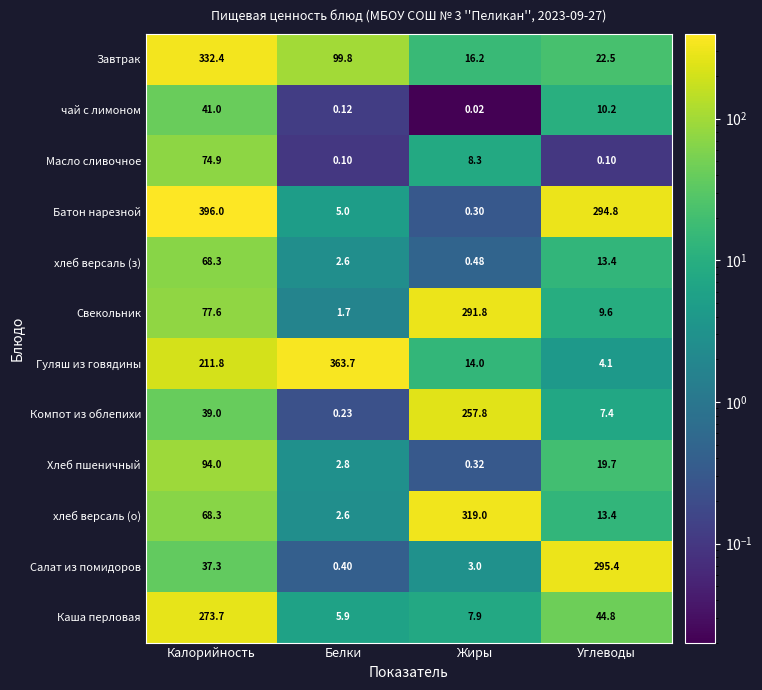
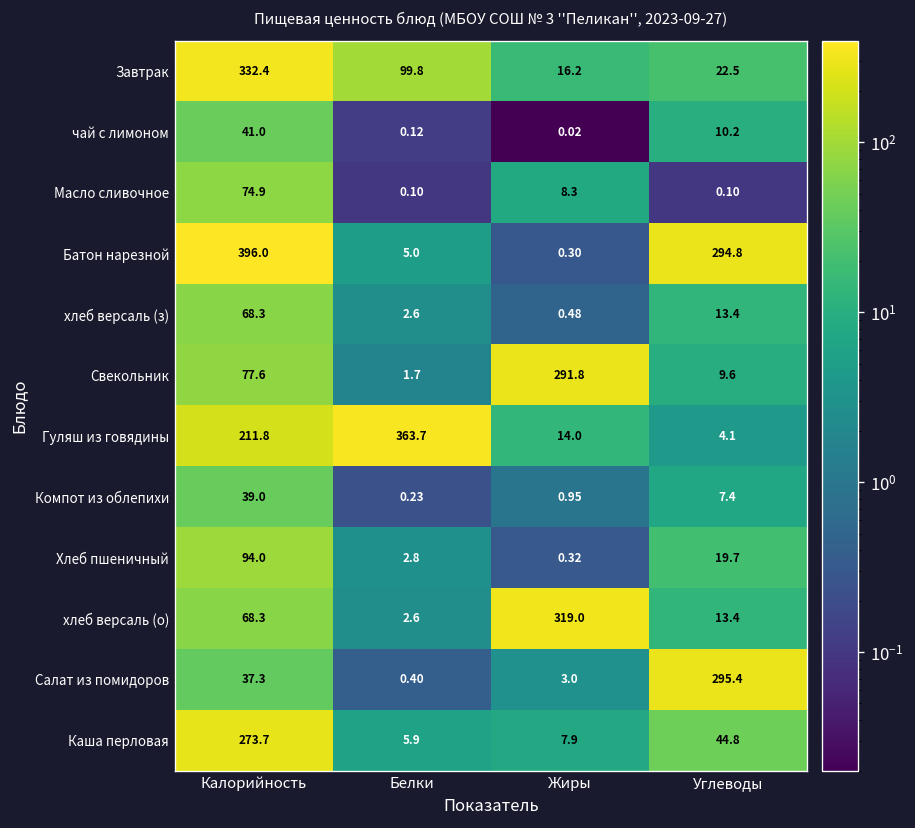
  {
    "Завтрак": {
      "Калорийность": 332.4,
      "Белки": 99.8,
      "Жиры": 16.2,
      "Углеводы": 22.5
    },
    "чай с лимоном": {
      "Калорийность": 41.0,
      "Белки": 0.12,
      "Жиры": 0.02,
      "Углеводы": 10.2
    },
    "Масло сливочное": {
      "Калорийность": 74.9,
      "Белки": 0.10,
      "Жиры": 8.3,
      "Углеводы": 0.10
    },
    "Батон нарезной": {
      "Калорийность": 396.0,
      "Белки": 5.0,
      "Жиры": 0.30,
      "Углеводы": 294.8
    },
    "хлеб версаль (з)": {
      "Калорийность": 68.3,
      "Белки": 2.6,
      "Жиры": 0.48,
      "Углеводы": 13.4
    },
    "Свекольник": {
      "Калорийность": 77.6,
      "Белки": 1.7,
      "Жиры": 291.8,
      "Углеводы": 9.6
    },
    "Гуляш из говядины": {
      "Калорийность": 211.8,
      "Белки": 363.7,
      "Жиры": 14.0,
      "Углеводы": 4.1
    },
    "Компот из облепихи": {
      "Калорийность": 39.0,
      "Белки": 0.23,
-     "Жиры": 257.8,
+     "Жиры": 0.95,
      "Углеводы": 7.4
    },
    "Хлеб пшеничный": {
      "Калорийность": 94.0,
      "Белки": 2.8,
      "Жиры": 0.32,
      "Углеводы": 19.7
    },
    "хлеб версаль (о)": {
      "Калорийность": 68.3,
      "Белки": 2.6,
      "Жиры": 319.0,
      "Углеводы": 13.4
    },
    "Салат из помидоров": {
      "Калорийность": 37.3,
      "Белки": 0.40,
      "Жиры": 3.0,
      "Углеводы": 295.4
    },
    "Каша перловая": {
      "Калорийность": 273.7,
      "Белки": 5.9,
      "Жиры": 7.9,
      "Углеводы": 44.8
    }
  }
